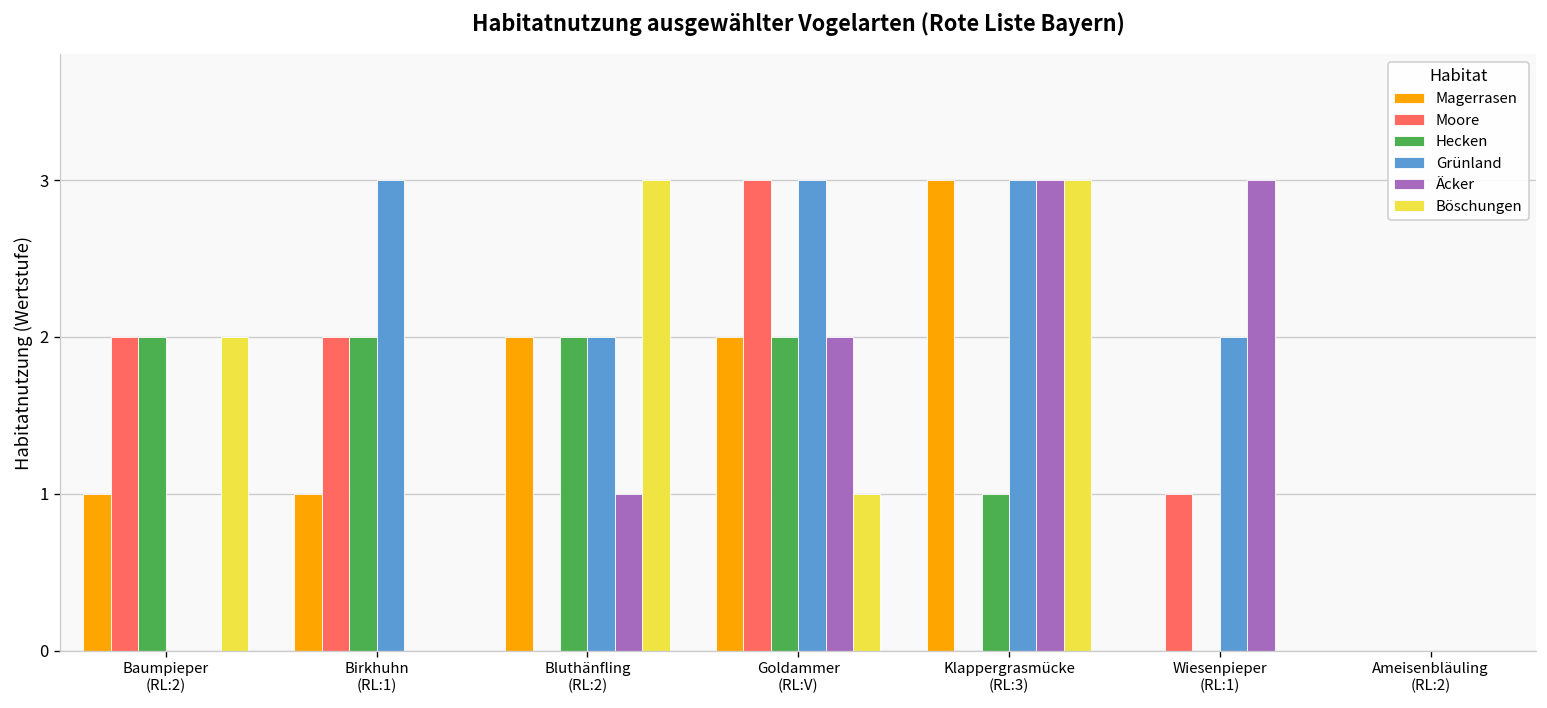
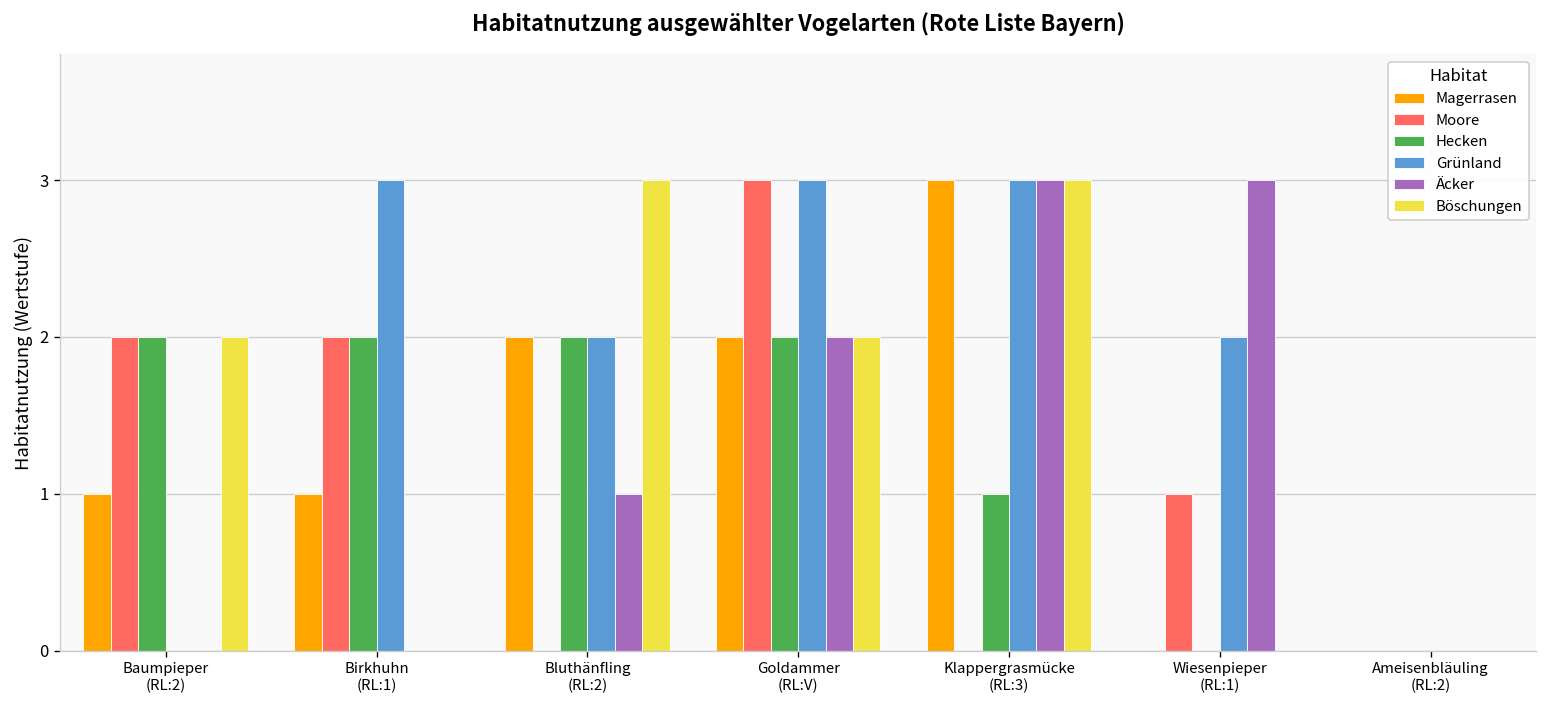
  {
    "Magerrasen": {
      "Baumpieper (RL:2)": 1,
      "Birkhuhn (RL:1)": 1,
      "Bluthänfling (RL:2)": 2,
      "Goldammer (RL:V)": 2,
      "Klappergrasmücke (RL:3)": 3,
      "Wiesenpieper (RL:1)": 0,
      "Ameisenbläuling (RL:2)": 0
    },
    "Moore": {
      "Baumpieper (RL:2)": 2,
      "Birkhuhn (RL:1)": 2,
      "Bluthänfling (RL:2)": 0,
      "Goldammer (RL:V)": 3,
      "Klappergrasmücke (RL:3)": 0,
      "Wiesenpieper (RL:1)": 1,
      "Ameisenbläuling (RL:2)": 0
    },
    "Hecken": {
      "Baumpieper (RL:2)": 2,
      "Birkhuhn (RL:1)": 2,
      "Bluthänfling (RL:2)": 2,
      "Goldammer (RL:V)": 2,
      "Klappergrasmücke (RL:3)": 1,
      "Wiesenpieper (RL:1)": 0,
      "Ameisenbläuling (RL:2)": 0
    },
    "Grünland": {
      "Baumpieper (RL:2)": 0,
      "Birkhuhn (RL:1)": 3,
      "Bluthänfling (RL:2)": 2,
      "Goldammer (RL:V)": 3,
      "Klappergrasmücke (RL:3)": 3,
      "Wiesenpieper (RL:1)": 2,
      "Ameisenbläuling (RL:2)": 0
    },
    "Äcker": {
      "Baumpieper (RL:2)": 0,
      "Birkhuhn (RL:1)": 0,
      "Bluthänfling (RL:2)": 1,
      "Goldammer (RL:V)": 2,
      "Klappergrasmücke (RL:3)": 3,
      "Wiesenpieper (RL:1)": 3,
      "Ameisenbläuling (RL:2)": 0
    },
    "Böschungen": {
      "Baumpieper (RL:2)": 2,
      "Birkhuhn (RL:1)": 0,
      "Bluthänfling (RL:2)": 3,
-     "Goldammer (RL:V)": 1,
+     "Goldammer (RL:V)": 2,
      "Klappergrasmücke (RL:3)": 3,
      "Wiesenpieper (RL:1)": 0,
      "Ameisenbläuling (RL:2)": 0
    }
  }
